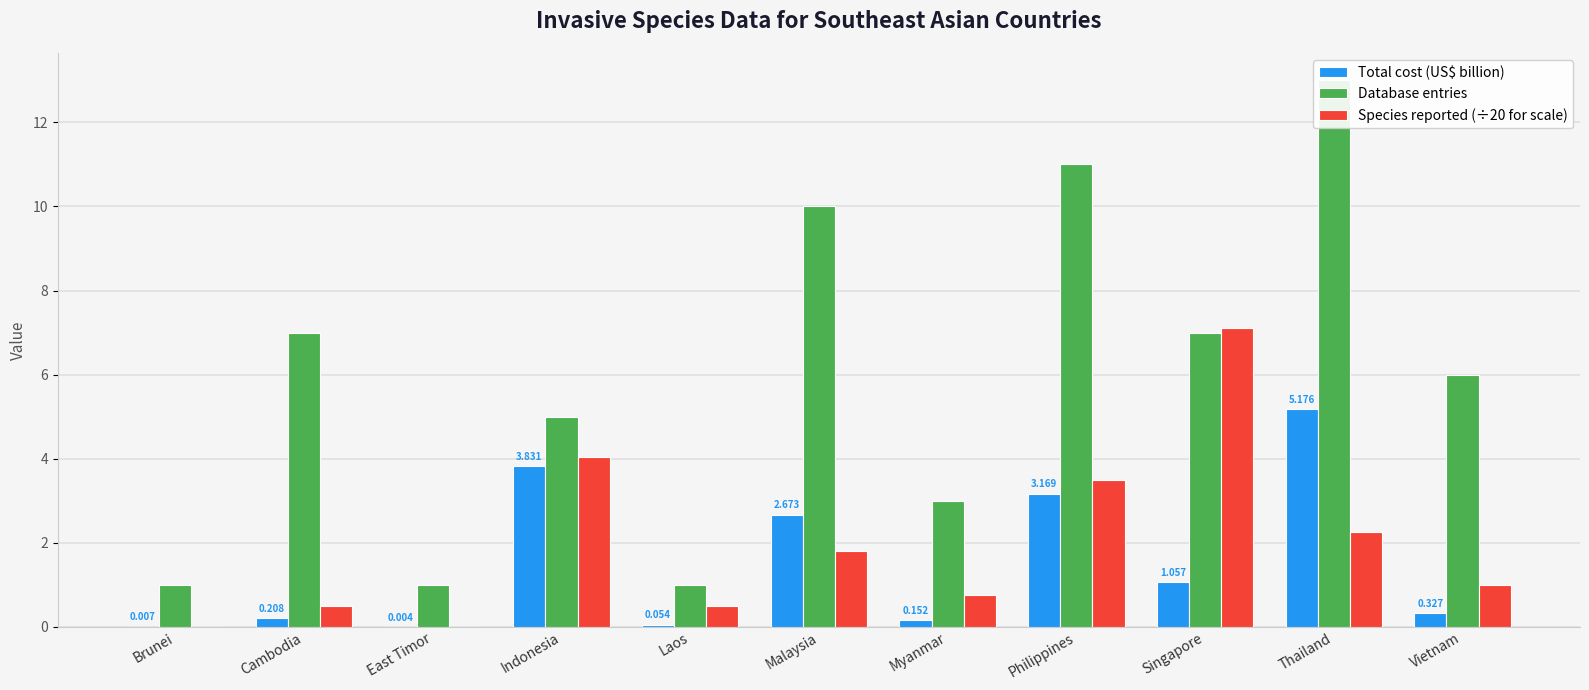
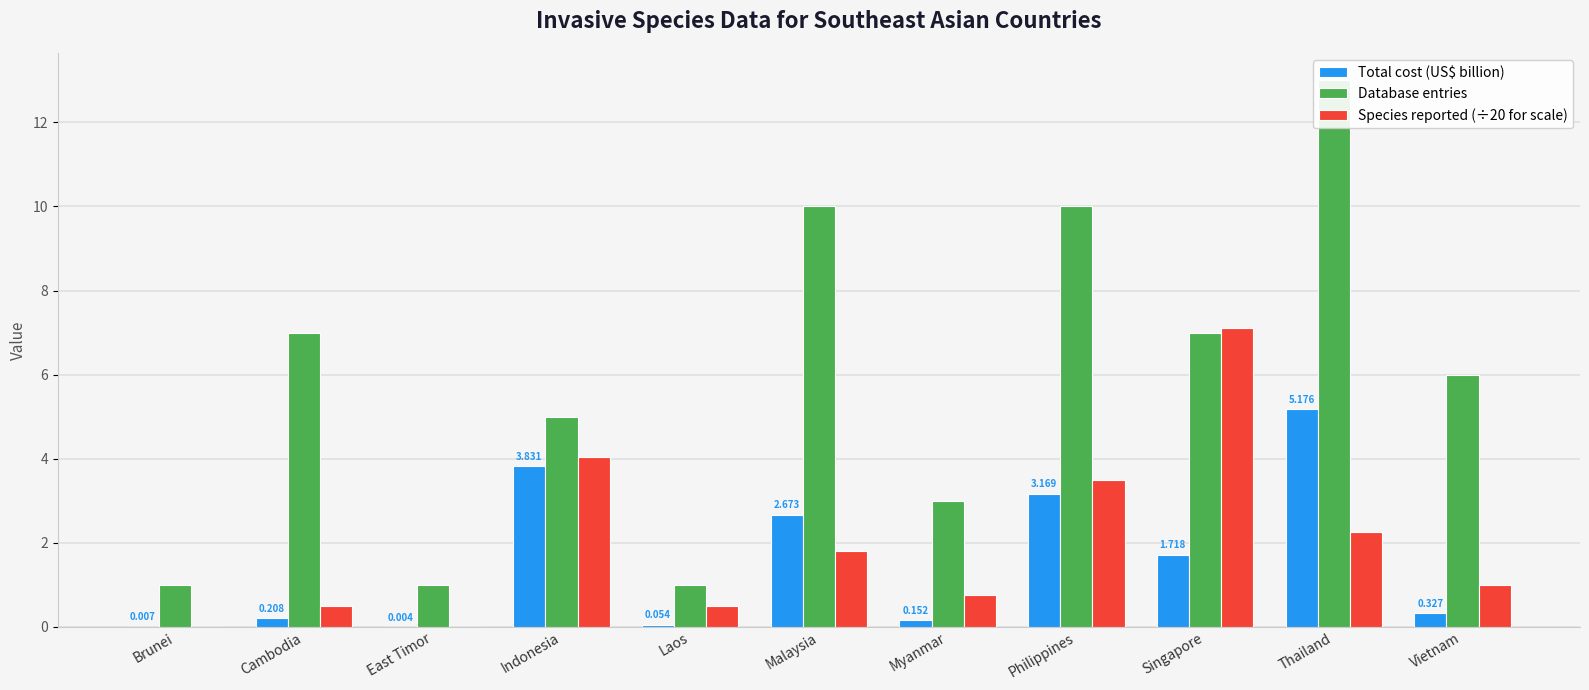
  {
    "Total cost (US$ billion)": {
      "Brunei": 0.007,
      "Cambodia": 0.208,
      "East Timor": 0.004,
      "Indonesia": 3.831,
      "Laos": 0.054,
      "Malaysia": 2.673,
      "Myanmar": 0.152,
      "Philippines": 3.169,
-     "Singapore": 1.057,
+     "Singapore": 1.718,
      "Thailand": 5.176,
      "Vietnam": 0.327
    },
    "Database entries": {
      "Brunei": 1,
      "Cambodia": 7,
      "East Timor": 1,
      "Indonesia": 5,
      "Laos": 1,
      "Malaysia": 10,
      "Myanmar": 3,
-     "Philippines": 11,
+     "Philippines": 10,
      "Singapore": 7,
      "Vietnam": 6
    },
    "Species reported (÷20 for scale)": {
      "Brunei": 0,
      "Cambodia": 0.5,
      "East Timor": 0,
      "Indonesia": 4,
      "Laos": 0.5,
      "Malaysia": 1.8,
      "Myanmar": 0.8,
      "Philippines": 3.5,
      "Singapore": 7.1,
      "Thailand": 2.3,
      "Vietnam": 1
    }
  }
